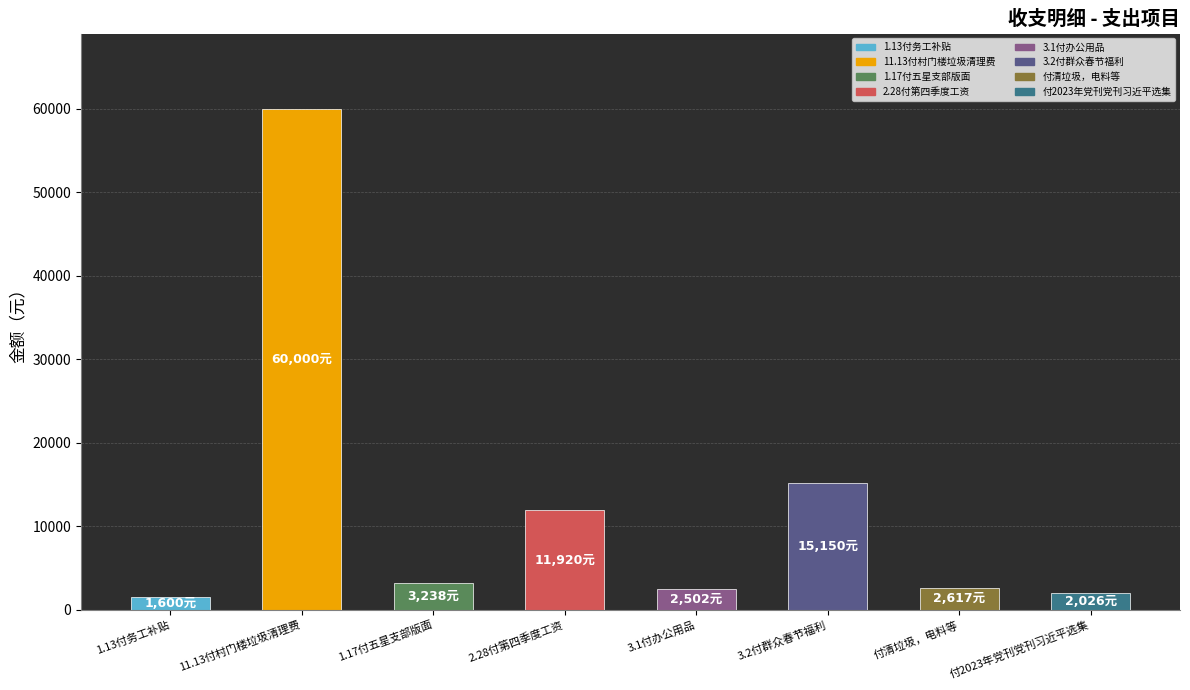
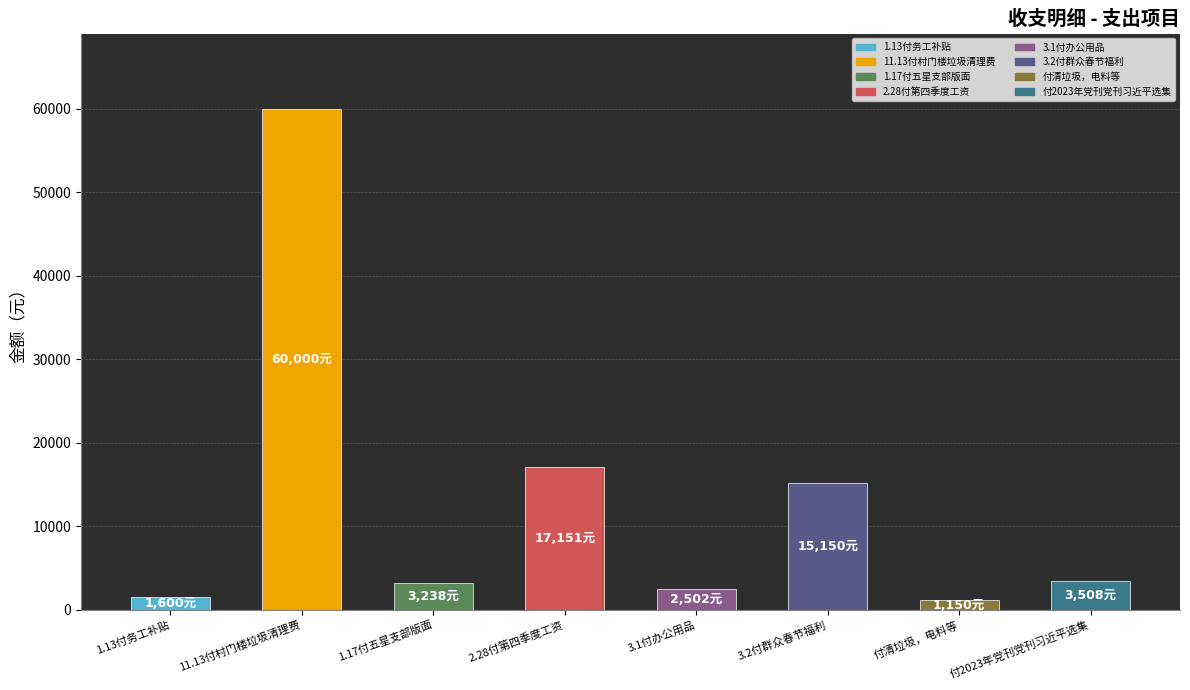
  {
    "1.13付务工补贴": "1,600元",
    "11.13付村门楼垃圾清理费": "60,000元",
    "1.17付五星支部版面": "3,238元",
-   "2.28付第四季度工资": "11,920元",
+   "2.28付第四季度工资": "17,151元",
    "3.1付办公用品": "2,502元",
    "3.2付群众春节福利": "15,150元",
-   "付清垃圾，电料等": "2,617元",
-   "付2023年党刊党刊习近平选集": "2,026元"
+   "付清垃圾，电料等": "1,150元",
+   "付2023年党刊党刊习近平选集": "3,508元"
  }
